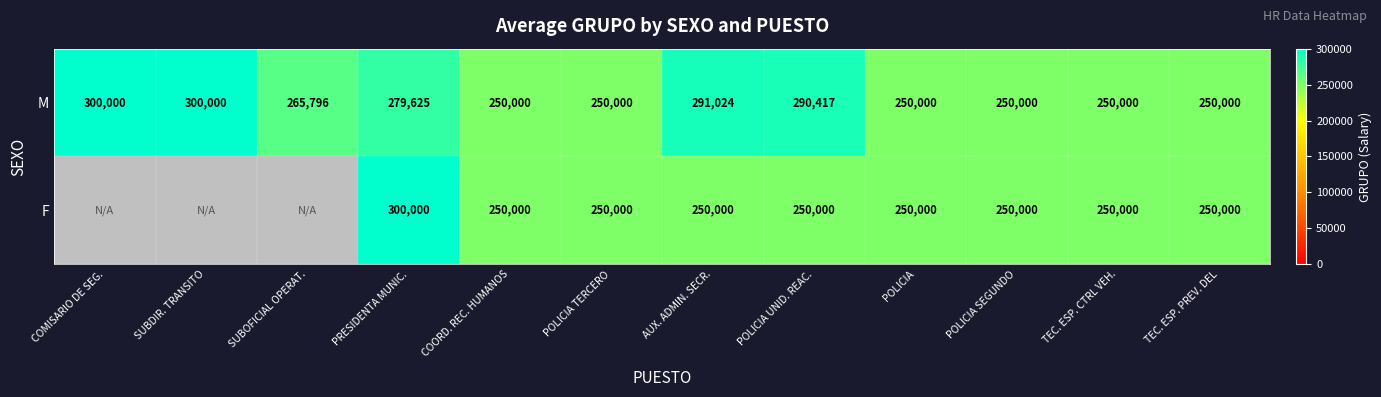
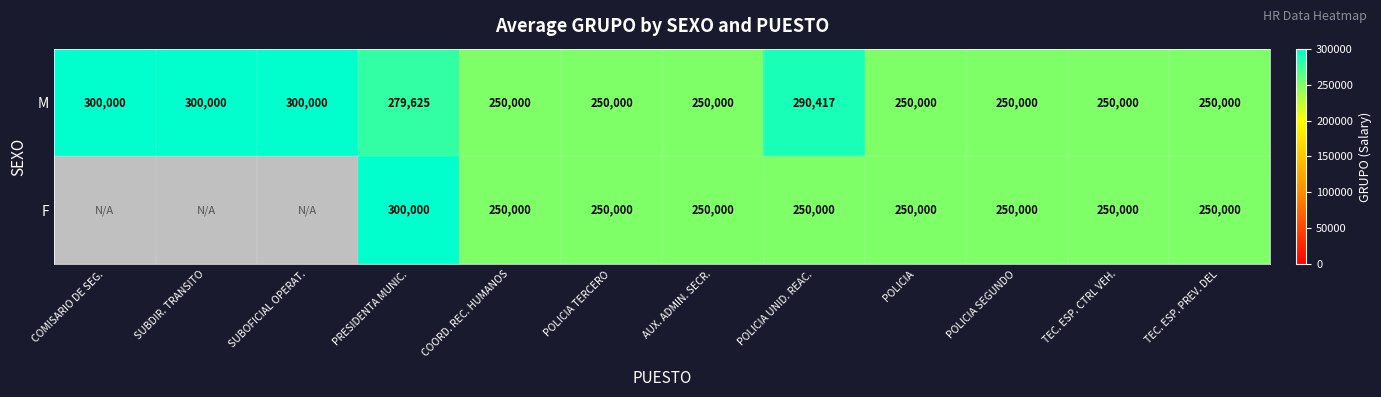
  {
    "M": {
      "COMISARIO DE SEG.": "300,000",
      "SUBDIR. TRANSITO": "300,000",
-     "SUBOFICIAL OPERAT.": "265,796",
+     "SUBOFICIAL OPERAT.": "300,000",
      "PRESIDENTA MUNIC.": "279,625",
      "COORD. REC. HUMANOS": "250,000",
      "POLICIA TERCERO": "250,000",
-     "AUX. ADMIN. SECR.": "291,024",
+     "AUX. ADMIN. SECR.": "250,000",
      "POLICIA UNID. REAC.": "290,417",
      "POLICIA": "250,000",
      "POLICIA SEGUNDO": "250,000",
      "TEC. ESP. CTRL VEH.": "250,000",
      "TEC. ESP. PREV. DEL": "250,000"
    },
    "F": {
      "PRESIDENTA MUNIC.": "300,000",
      "COORD. REC. HUMANOS": "250,000",
      "POLICIA TERCERO": "250,000",
      "AUX. ADMIN. SECR.": "250,000",
      "POLICIA UNID. REAC.": "250,000",
      "POLICIA": "250,000",
      "POLICIA SEGUNDO": "250,000",
      "TEC. ESP. CTRL VEH.": "250,000",
      "TEC. ESP. PREV. DEL": "250,000"
    }
  }
